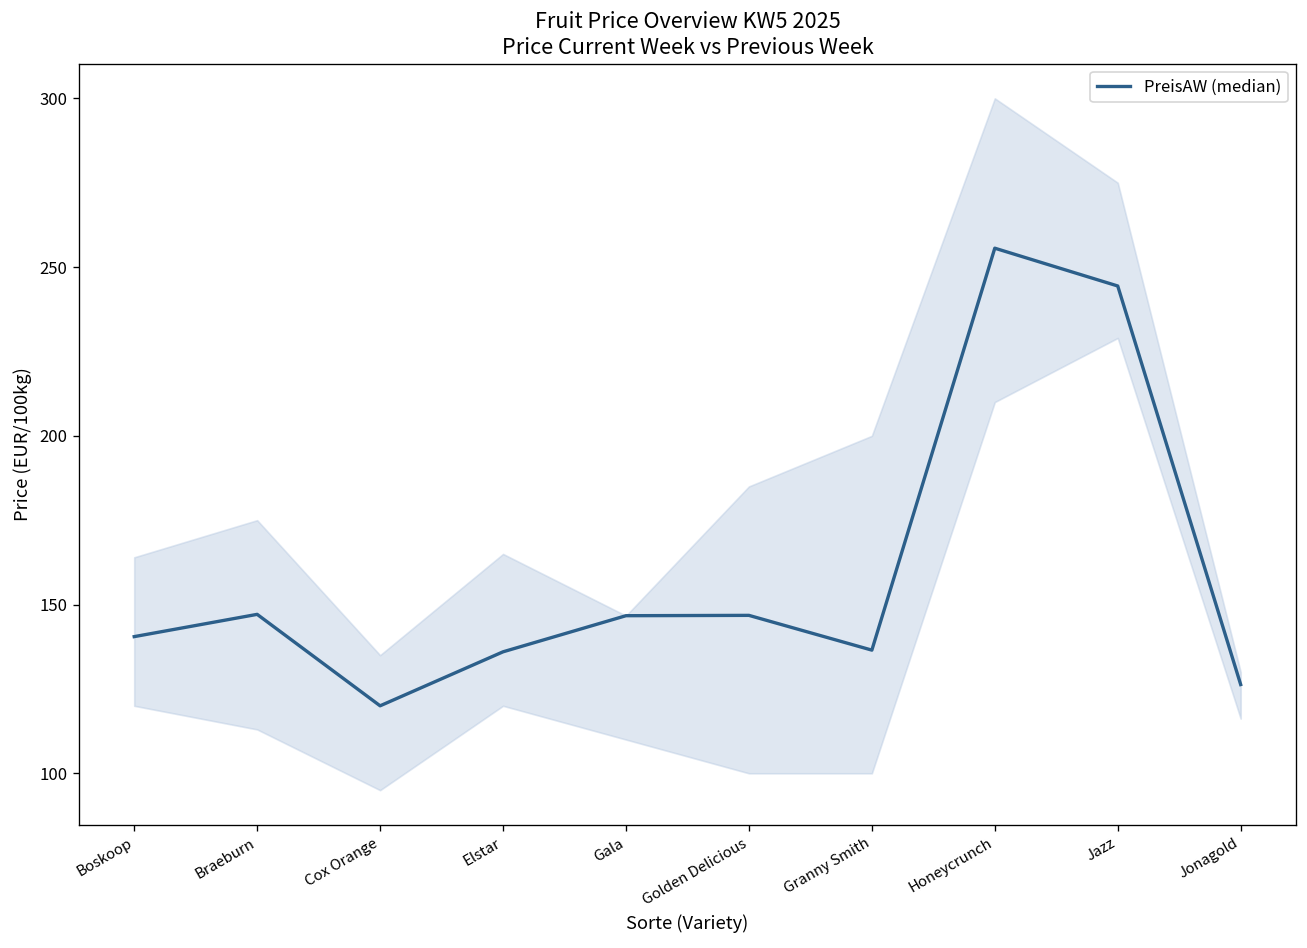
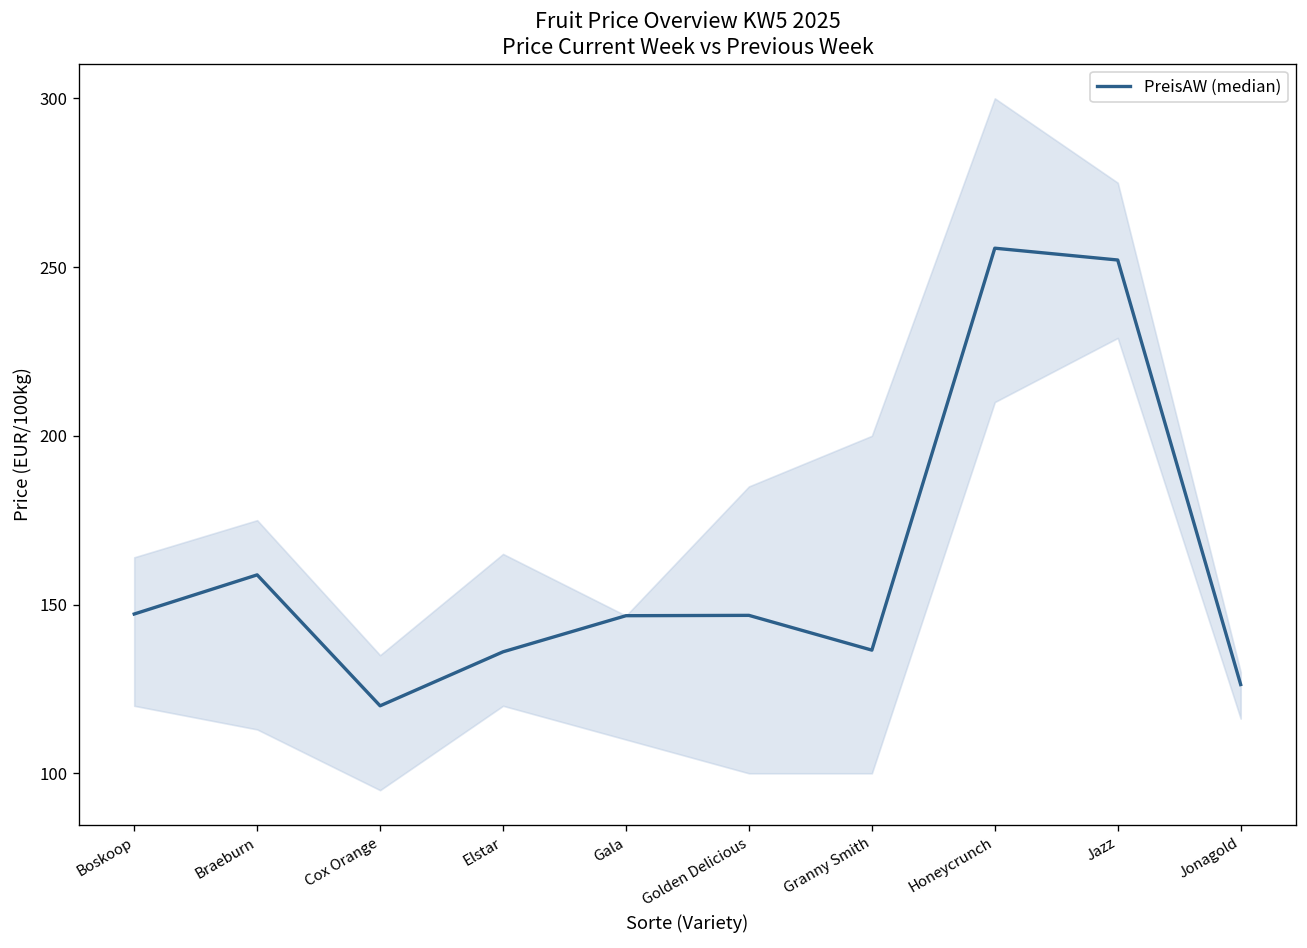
  {
    "PreisAW (median)": {
-     "Boskoop": 141,
-     "Braeburn": 147,
+     "Boskoop": 147,
+     "Braeburn": 159,
      "Cox Orange": 120,
      "Elstar": 136,
      "Golden Delicious": 147,
      "Granny Smith": 137,
      "Honeycrunch": 256,
-     "Jazz": 244,
+     "Jazz": 252,
      "Jonagold": 126
    }
  }
